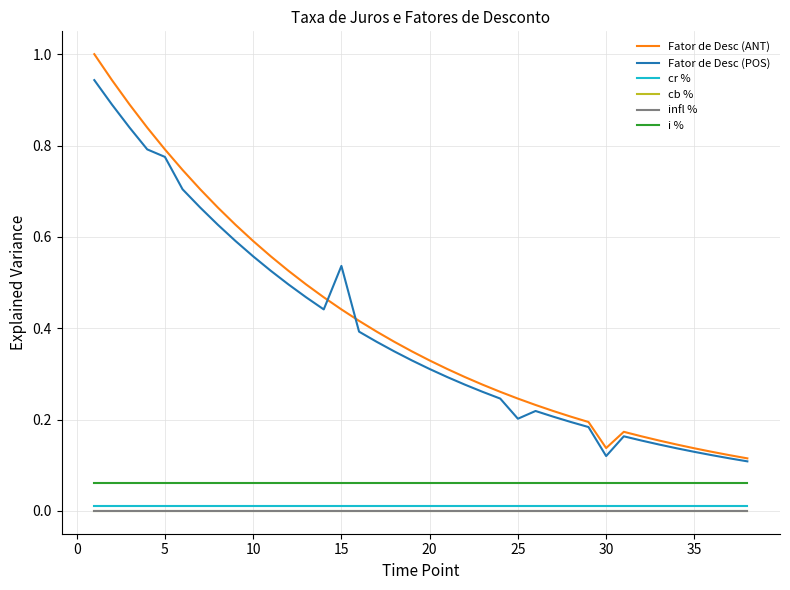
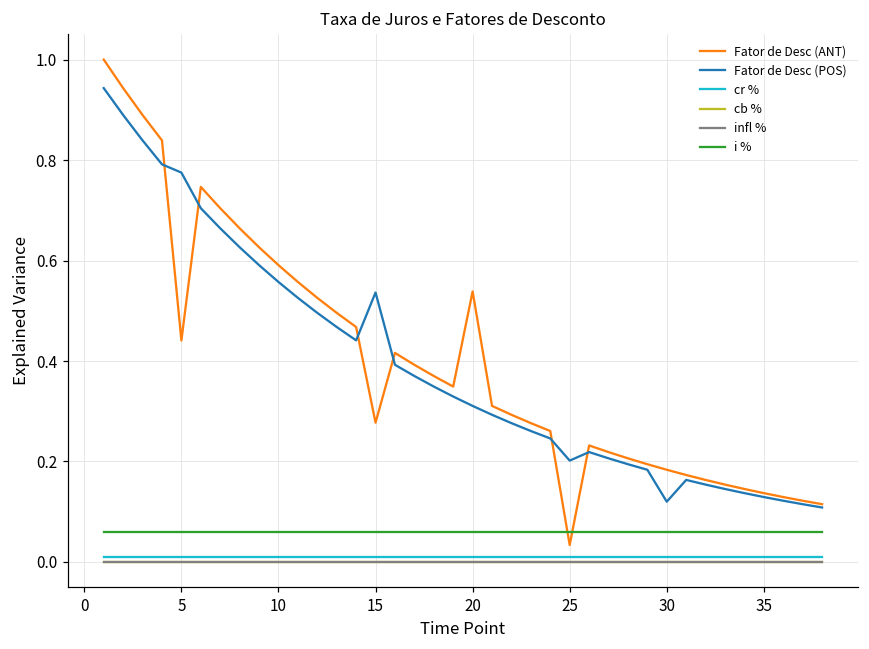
  {
    "Fator de Desc (ANT)": {
-     "5": 0.79,
+     "5": 0.44,
      "10": 0.59,
-     "15": 0.44,
-     "20": 0.33,
-     "25": 0.25,
-     "30": 0.14,
+     "15": 0.28,
+     "20": 0.54,
+     "25": 0.03,
+     "30": 0.18,
      "35": 0.14
    },
    "Fator de Desc (POS)": {
      "5": 0.78,
      "10": 0.56,
      "15": 0.54,
      "20": 0.31,
      "25": 0.20,
      "30": 0.12,
      "35": 0.13
    },
    "cr %": {
      "5": 0.01,
      "10": 0.01,
      "15": 0.01,
      "20": 0.01,
      "25": 0.01,
      "30": 0.01,
      "35": 0.01
    },
    "infl %": {
      "5": 0.00,
      "10": 0.00,
      "15": 0.00,
      "20": 0.00,
      "25": 0.00,
      "30": 0.00,
      "35": 0.00
    },
    "i %": {
      "5": 0.06,
      "10": 0.06,
      "15": 0.06,
      "20": 0.06,
      "25": 0.06,
      "30": 0.06,
      "35": 0.06
    }
  }
